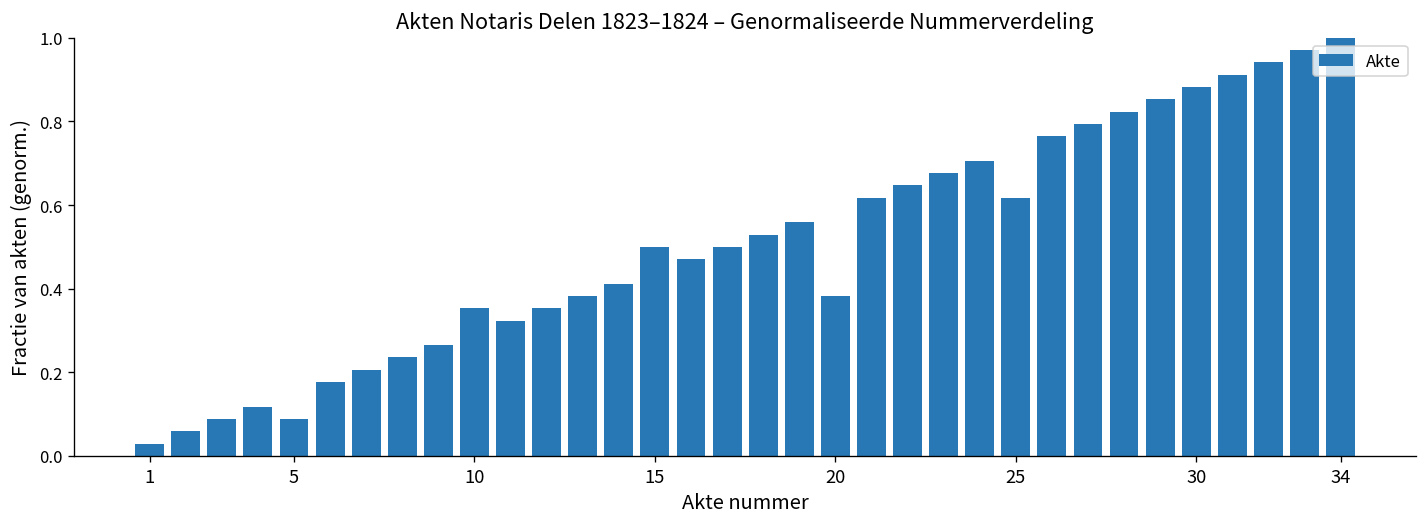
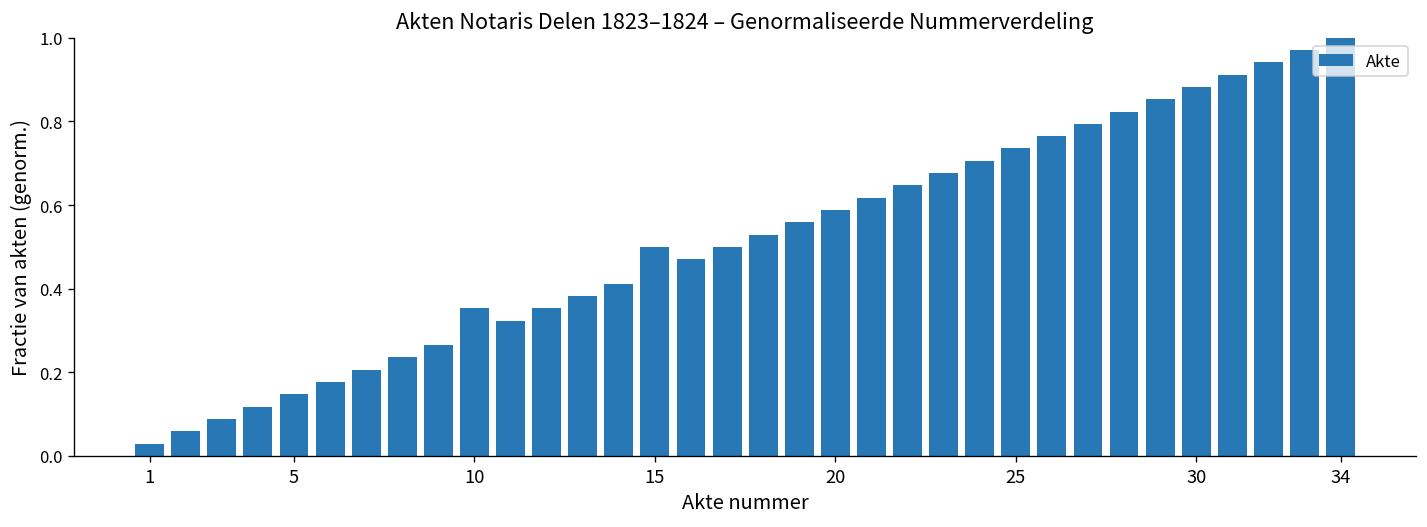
  {
    "1": 0.03,
-   "5": 0.09,
+   "5": 0.15,
    "10": 0.35,
    "15": 0.50,
-   "20": 0.38,
-   "25": 0.62,
+   "20": 0.59,
+   "25": 0.74,
    "30": 0.88,
    "34": 1.00
  }
